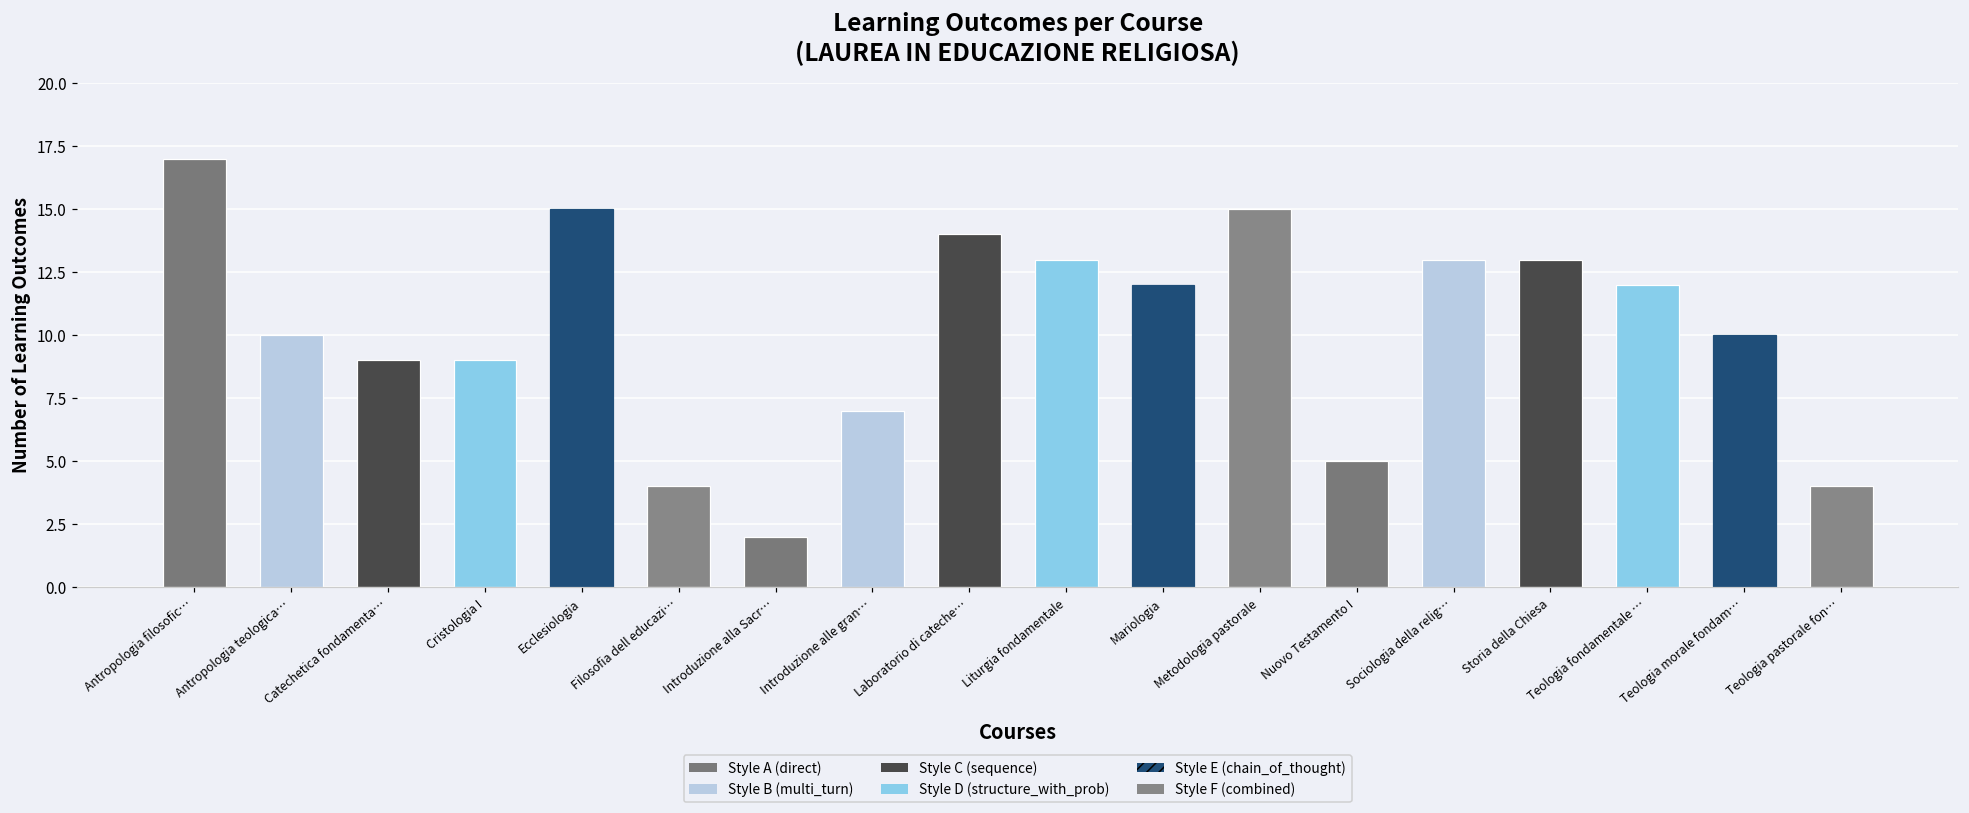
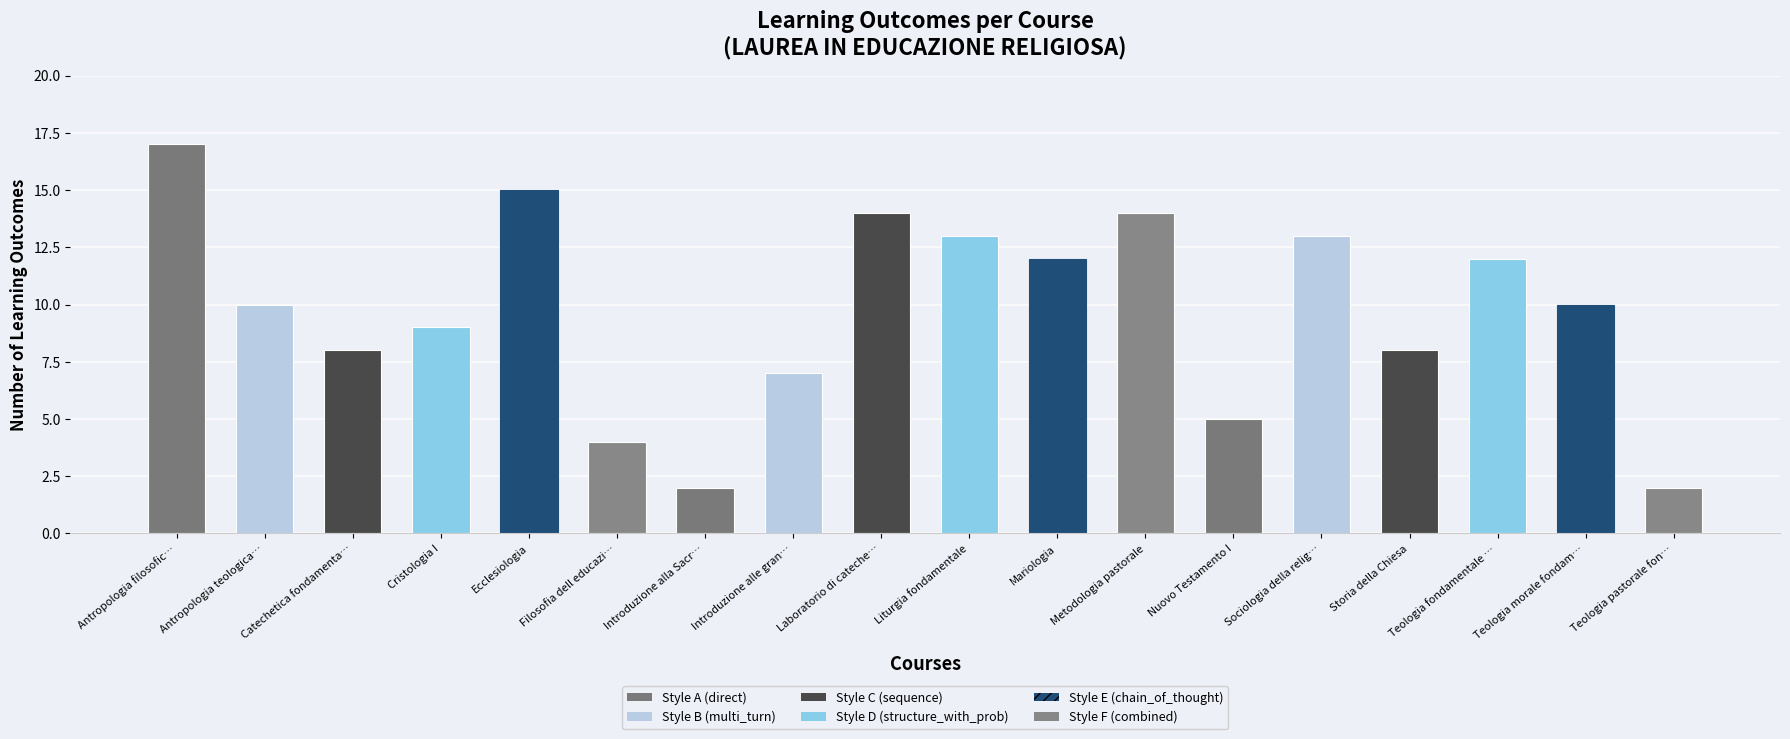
  {
    "Antropologia filosofic…": 17,
    "Antropologia teologica…": 10,
-   "Catechetica fondamenta…": 9,
+   "Catechetica fondamenta…": 8,
    "Cristologia I": 9,
    "Ecclesiologia": 15,
    "Filosofia dell educazi…": 4,
    "Introduzione alla Sacr…": 2,
    "Introduzione alle gran…": 7,
    "Laboratorio di cateche…": 14,
    "Liturgia fondamentale": 13,
    "Mariologia": 12,
-   "Metodologia pastorale": 15,
+   "Metodologia pastorale": 14,
    "Nuovo Testamento I": 5,
    "Sociologia della relig…": 13,
-   "Storia della Chiesa": 13,
+   "Storia della Chiesa": 8,
    "Teologia fondamentale …": 12,
    "Teologia morale fondam…": 10,
-   "Teologia pastorale fon…": 4
+   "Teologia pastorale fon…": 2
  }
